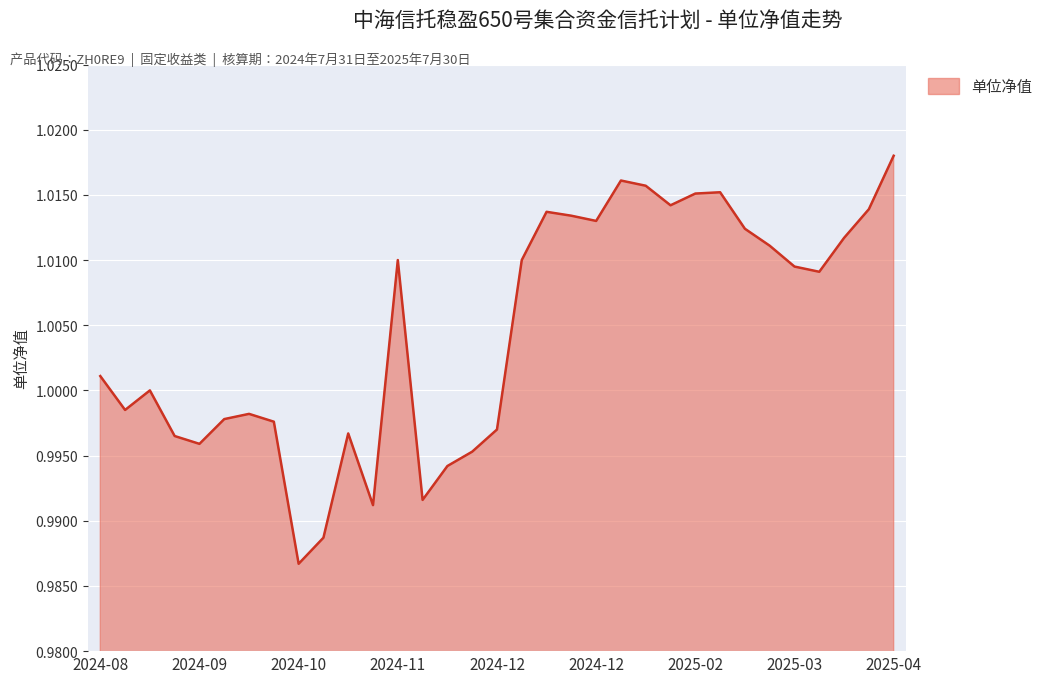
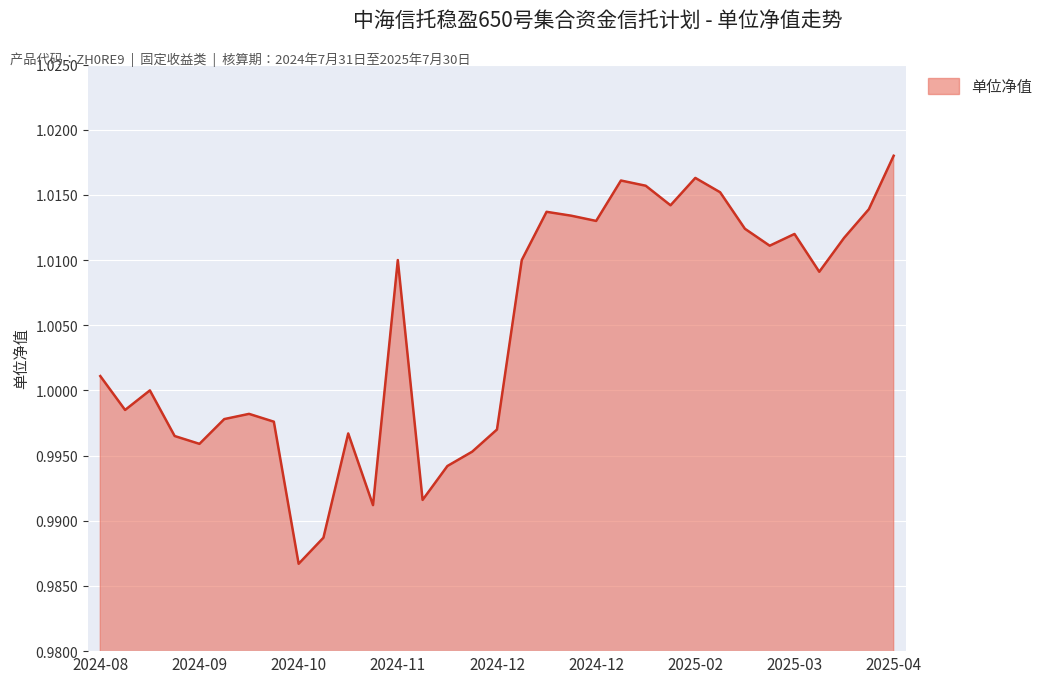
  {
    "2024-08": 1.0011,
    "2024-09": 0.9959,
    "2024-10": 0.9867,
    "2024-11": 1.0100,
-   "2025-02": 1.0151,
-   "2025-03": 1.0095,
+   "2025-02": 1.0163,
+   "2025-03": 1.0120,
    "2025-04": 1.0180
  }
